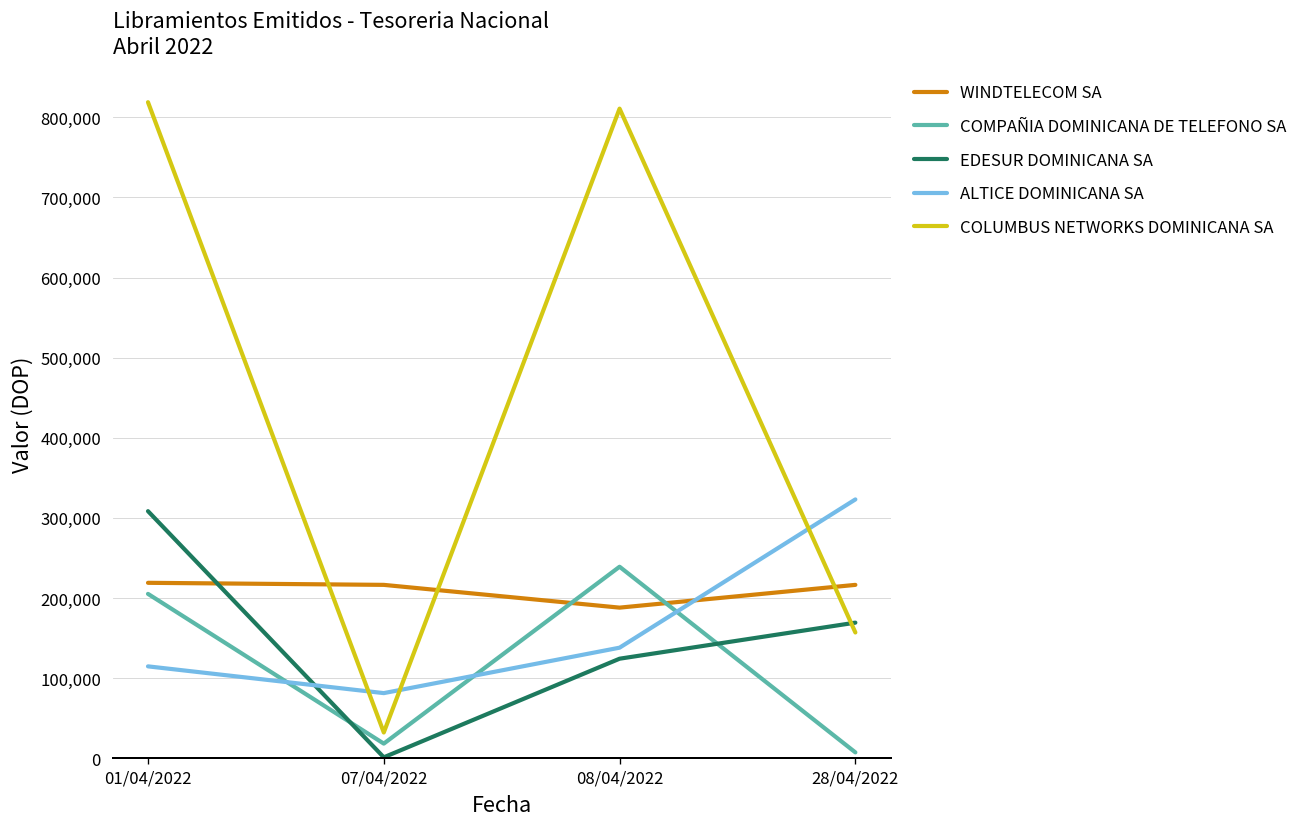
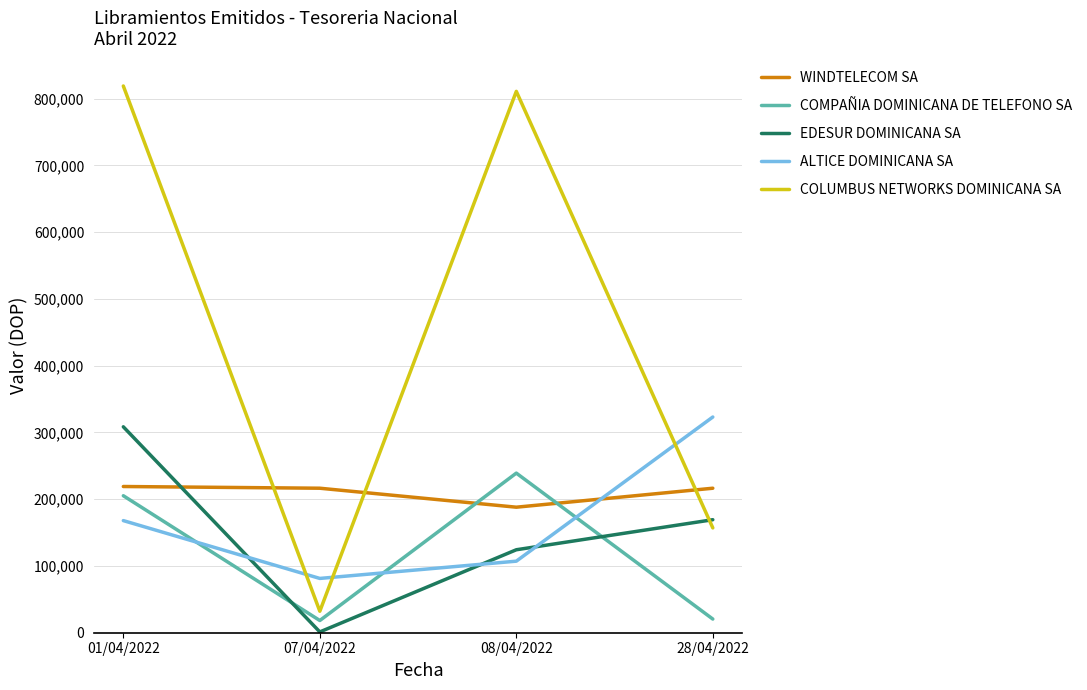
  {
    "WINDTELECOM SA": {
      "01/04/2022": "220,000",
      "07/04/2022": "220,000",
      "08/04/2022": "190,000",
      "28/04/2022": "220,000"
    },
    "COMPAÑIA DOMINICANA DE TELEFONO SA": {
      "01/04/2022": "210,000",
      "07/04/2022": "20,000",
      "08/04/2022": "240,000",
-     "28/04/2022": "10,000"
+     "28/04/2022": "20,000"
    },
    "EDESUR DOMINICANA SA": {
      "01/04/2022": "310,000",
      "07/04/2022": "0",
      "08/04/2022": "120,000",
      "28/04/2022": "170,000"
    },
    "ALTICE DOMINICANA SA": {
-     "01/04/2022": "110,000",
+     "01/04/2022": "170,000",
      "07/04/2022": "80,000",
-     "08/04/2022": "140,000",
+     "08/04/2022": "110,000",
      "28/04/2022": "320,000"
    },
    "COLUMBUS NETWORKS DOMINICANA SA": {
      "01/04/2022": "820,000",
      "07/04/2022": "30,000",
      "08/04/2022": "810,000",
      "28/04/2022": "160,000"
    }
  }
